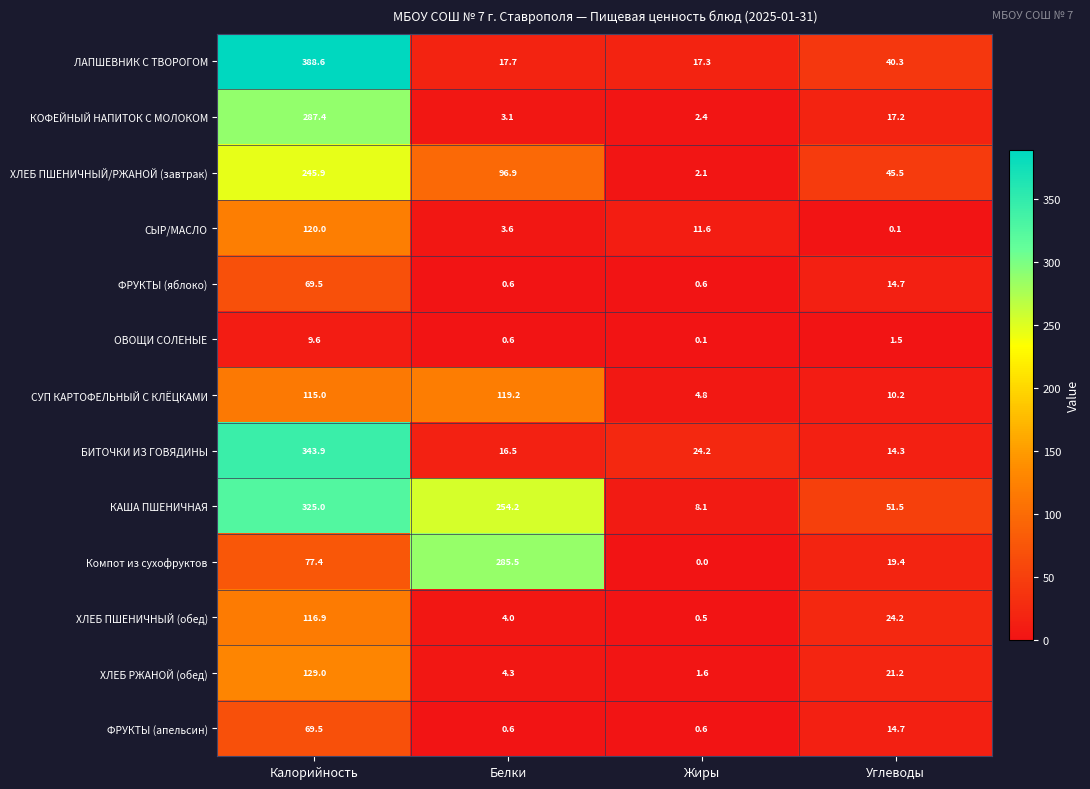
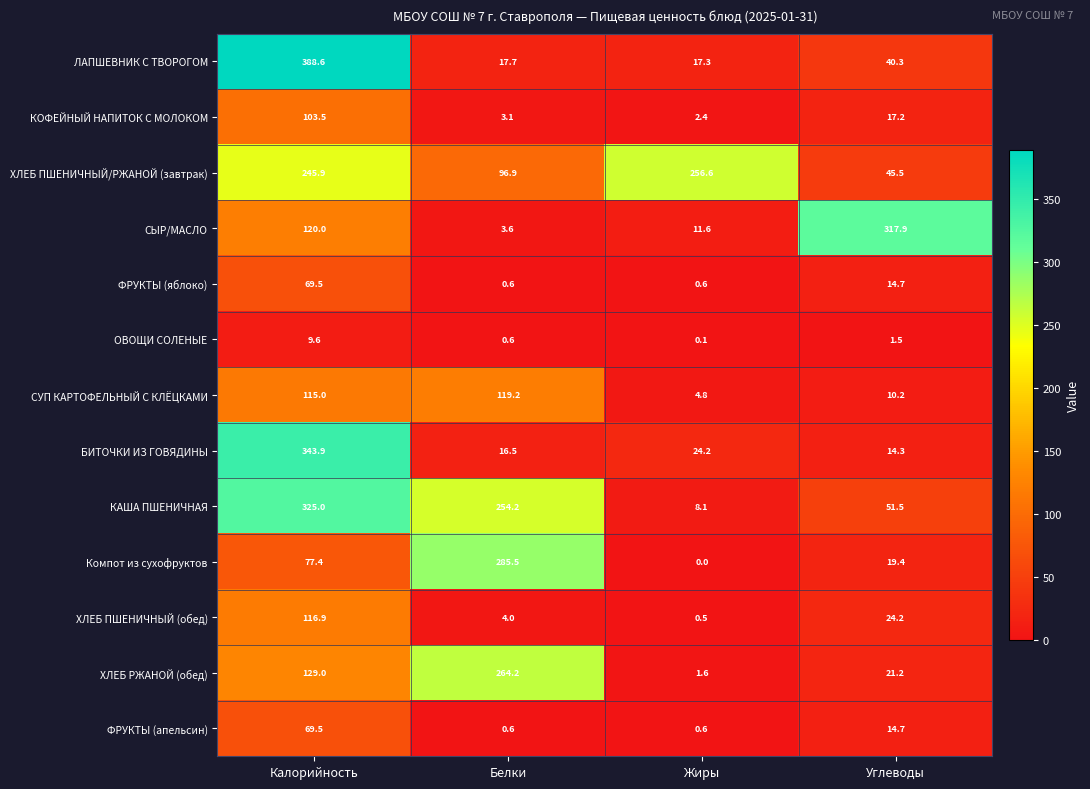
  {
    "ЛАПШЕВНИК С ТВОРОГОМ": {
      "Калорийность": 388.6,
      "Белки": 17.7,
      "Жиры": 17.3,
      "Углеводы": 40.3
    },
    "КОФЕЙНЫЙ НАПИТОК С МОЛОКОМ": {
-     "Калорийность": 287.4,
+     "Калорийность": 103.5,
      "Белки": 3.1,
      "Жиры": 2.4,
      "Углеводы": 17.2
    },
    "ХЛЕБ ПШЕНИЧНЫЙ/РЖАНОЙ (завтрак)": {
      "Калорийность": 245.9,
      "Белки": 96.9,
-     "Жиры": 2.1,
+     "Жиры": 256.6,
      "Углеводы": 45.5
    },
    "СЫР/МАСЛО": {
      "Калорийность": 120.0,
      "Белки": 3.6,
      "Жиры": 11.6,
-     "Углеводы": 0.1
+     "Углеводы": 317.9
    },
    "ФРУКТЫ (яблоко)": {
      "Калорийность": 69.5,
      "Белки": 0.6,
      "Жиры": 0.6,
      "Углеводы": 14.7
    },
    "ОВОЩИ СОЛЕНЫЕ": {
      "Калорийность": 9.6,
      "Белки": 0.6,
      "Жиры": 0.1,
      "Углеводы": 1.5
    },
    "СУП КАРТОФЕЛЬНЫЙ С КЛЁЦКАМИ": {
      "Калорийность": 115.0,
      "Белки": 119.2,
      "Жиры": 4.8,
      "Углеводы": 10.2
    },
    "БИТОЧКИ ИЗ ГОВЯДИНЫ": {
      "Калорийность": 343.9,
      "Белки": 16.5,
      "Жиры": 24.2,
      "Углеводы": 14.3
    },
    "КАША ПШЕНИЧНАЯ": {
      "Калорийность": 325.0,
      "Белки": 254.2,
      "Жиры": 8.1,
      "Углеводы": 51.5
    },
    "Компот из сухофруктов": {
      "Калорийность": 77.4,
      "Белки": 285.5,
      "Жиры": 0.0,
      "Углеводы": 19.4
    },
    "ХЛЕБ ПШЕНИЧНЫЙ (обед)": {
      "Калорийность": 116.9,
      "Белки": 4.0,
      "Жиры": 0.5,
      "Углеводы": 24.2
    },
    "ХЛЕБ РЖАНОЙ (обед)": {
      "Калорийность": 129.0,
-     "Белки": 4.3,
+     "Белки": 264.2,
      "Жиры": 1.6,
      "Углеводы": 21.2
    },
    "ФРУКТЫ (апельсин)": {
      "Калорийность": 69.5,
      "Белки": 0.6,
      "Жиры": 0.6,
      "Углеводы": 14.7
    }
  }
